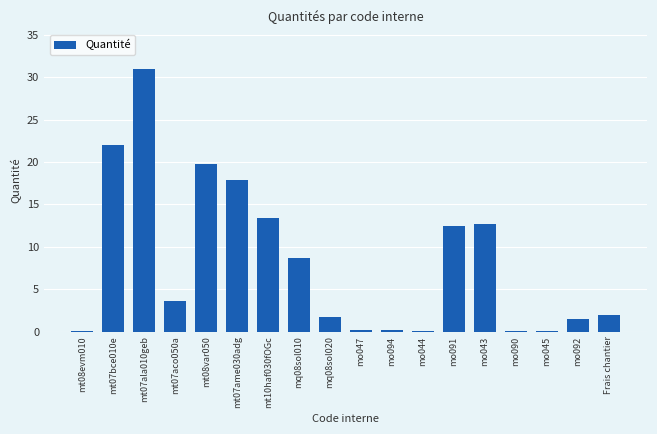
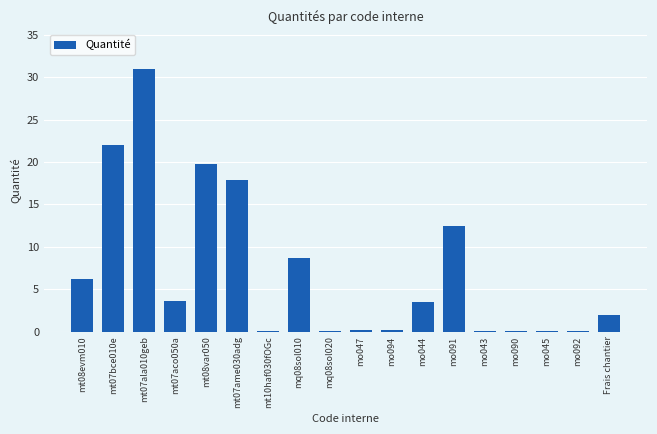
  {
-   "mt08evm010": 0,
+   "mt08evm010": 6,
    "mt07bce010e": 22,
    "mt07ala010geb": 31,
    "mt07aco050a": 4,
    "mt08var050": 20,
    "mt07ame030adg": 18,
-   "mt10haf030fOGc": 13,
+   "mt10haf030fOGc": 0,
    "mq08sol010": 9,
-   "mq08sol020": 2,
-   "mo044": 0,
+   "mq08sol020": 0,
+   "mo044": 3,
    "mo091": 13,
-   "mo043": 13,
-   "mo092": 2,
+   "mo043": 0,
+   "mo092": 0,
    "Frais chantier": 2
  }
